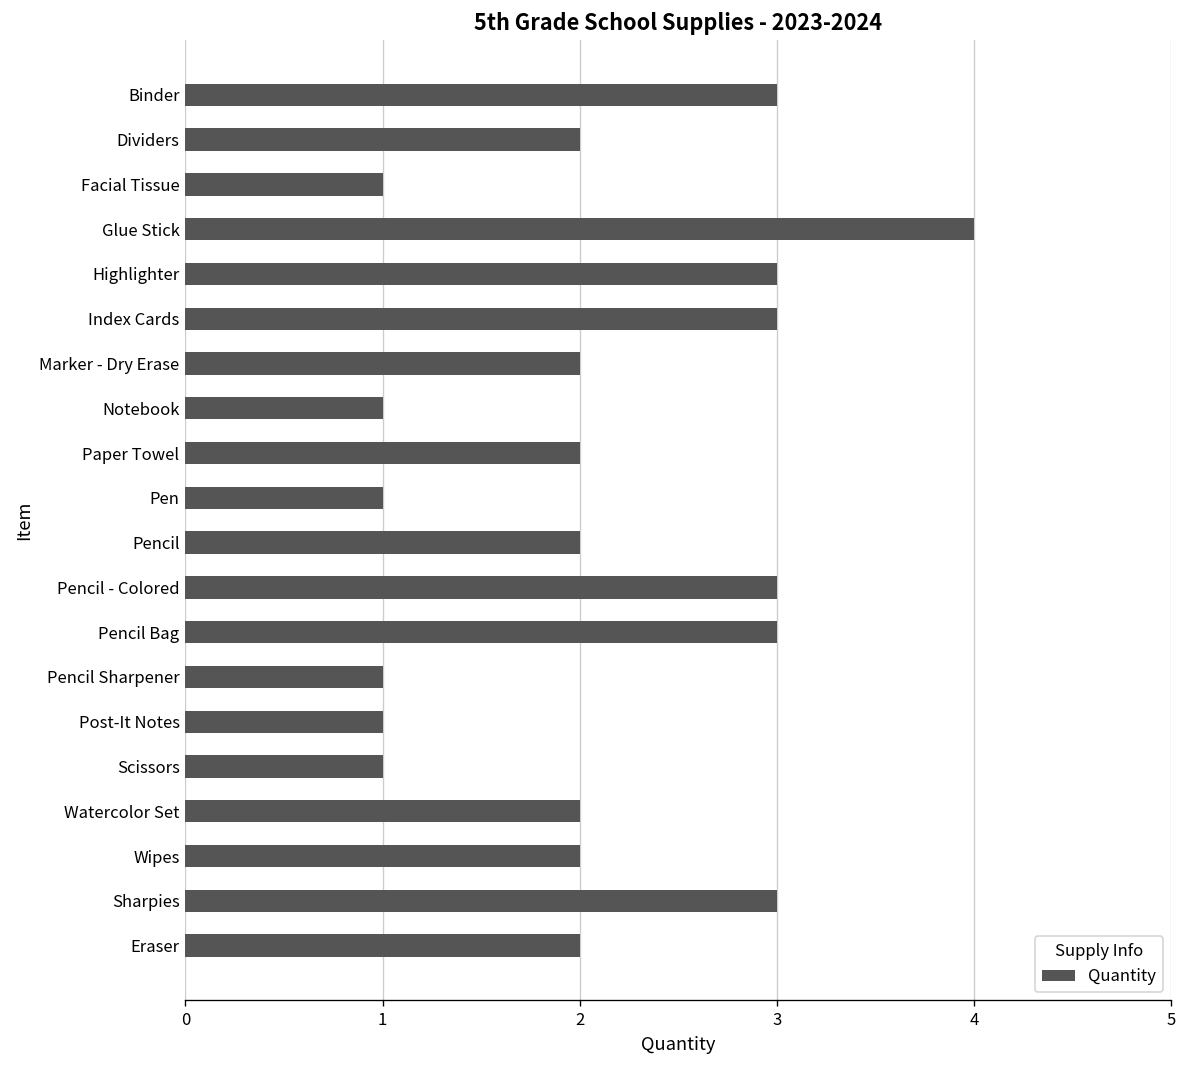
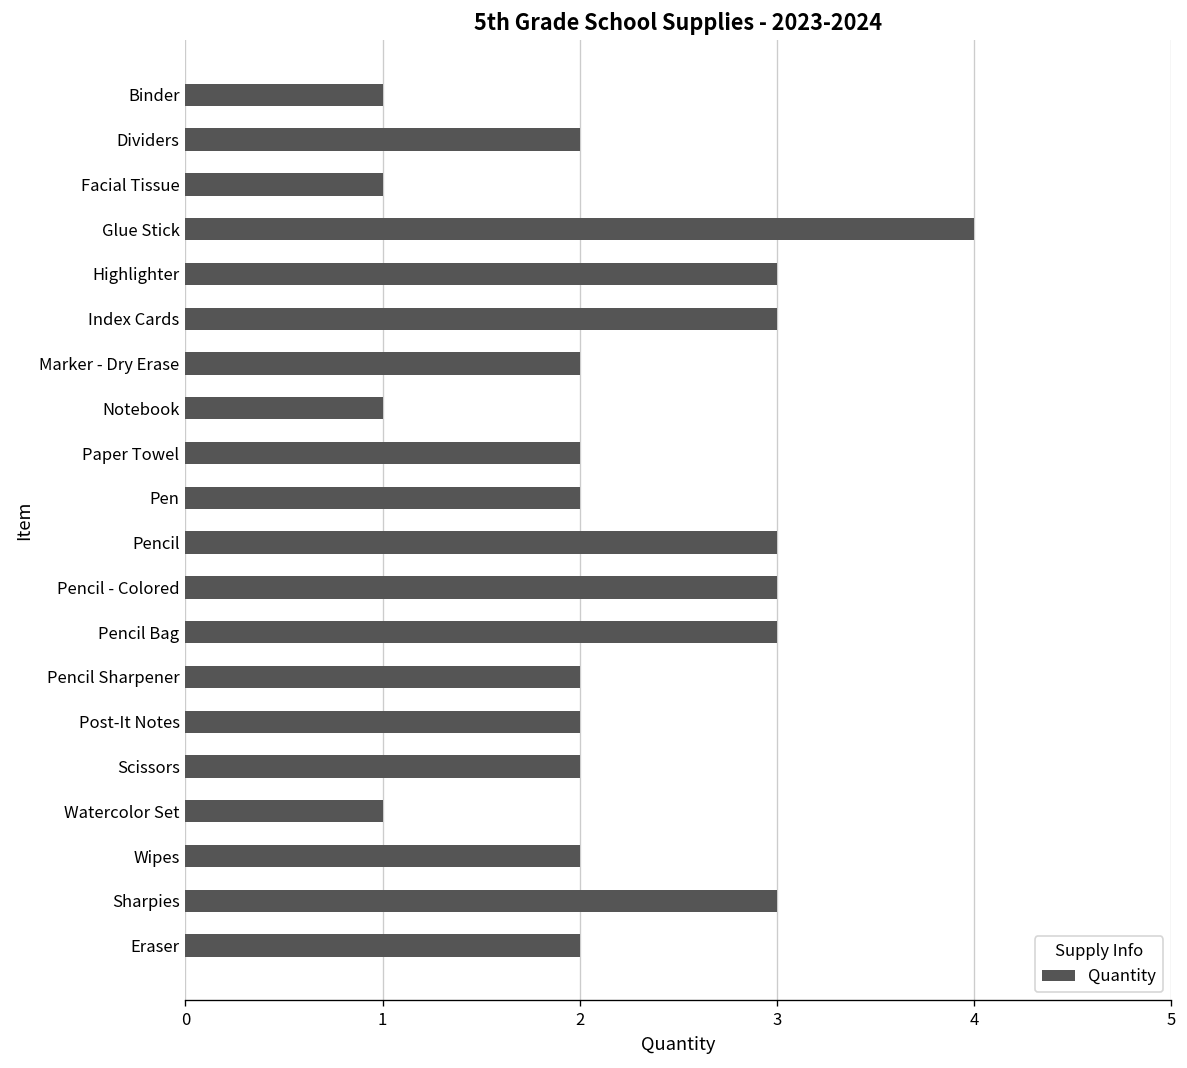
  {
-   "Binder": 3,
+   "Binder": 1,
    "Dividers": 2,
    "Facial Tissue": 1,
    "Glue Stick": 4,
    "Highlighter": 3,
    "Index Cards": 3,
    "Marker - Dry Erase": 2,
    "Notebook": 1,
    "Paper Towel": 2,
-   "Pen": 1,
-   "Pencil": 2,
+   "Pen": 2,
+   "Pencil": 3,
    "Pencil - Colored": 3,
    "Pencil Bag": 3,
-   "Pencil Sharpener": 1,
-   "Post-It Notes": 1,
-   "Scissors": 1,
-   "Watercolor Set": 2,
+   "Pencil Sharpener": 2,
+   "Post-It Notes": 2,
+   "Scissors": 2,
+   "Watercolor Set": 1,
    "Wipes": 2,
    "Sharpies": 3,
    "Eraser": 2
  }
